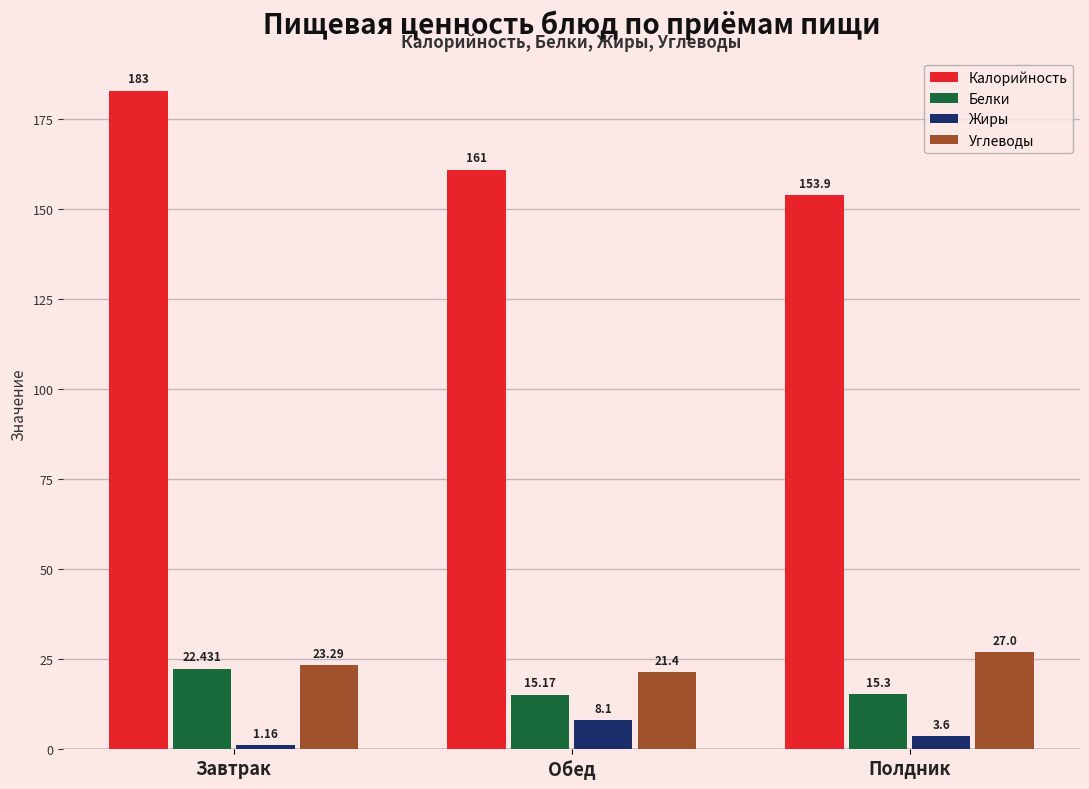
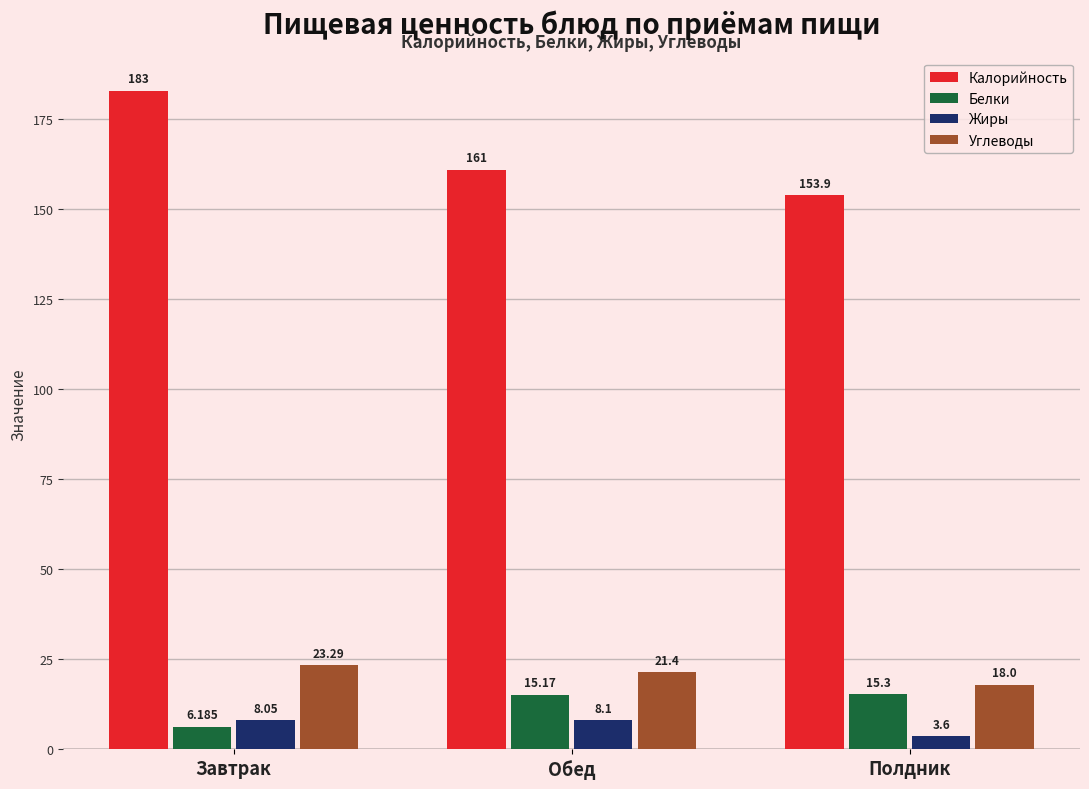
  {
    "Калорийность": {
      "Завтрак": 183,
      "Обед": 161,
      "Полдник": 153.9
    },
    "Белки": {
-     "Завтрак": 22.431,
+     "Завтрак": 6.185,
      "Обед": 15.17,
      "Полдник": 15.3
    },
    "Жиры": {
-     "Завтрак": 1.16,
+     "Завтрак": 8.05,
      "Обед": 8.1,
      "Полдник": 3.6
    },
    "Углеводы": {
      "Завтрак": 23.29,
      "Обед": 21.4,
-     "Полдник": 27.0
+     "Полдник": 18.0
    }
  }
